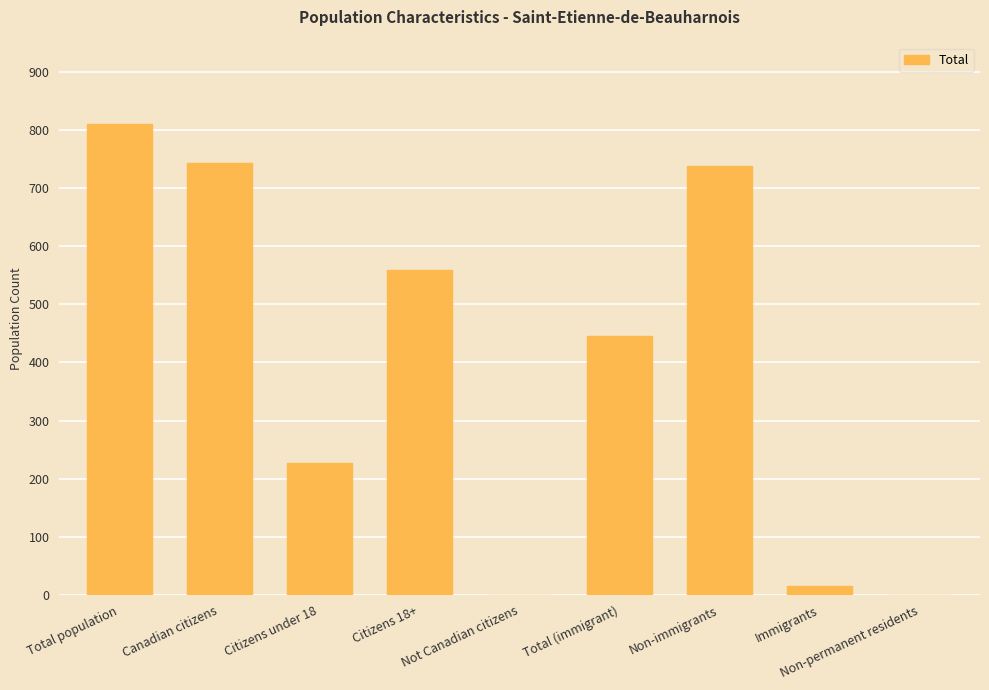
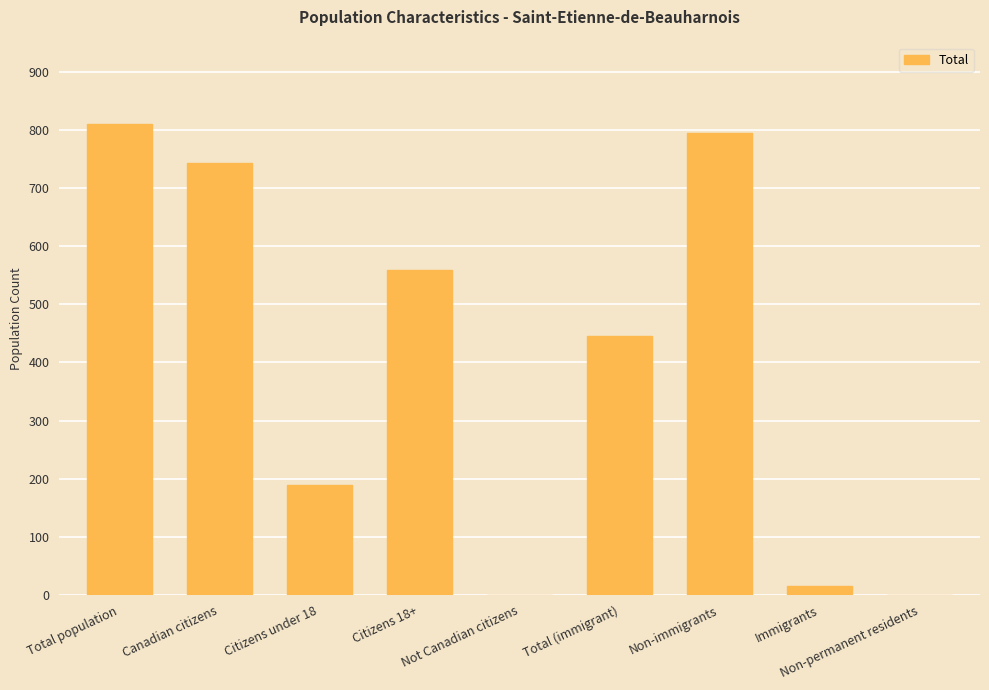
  {
    "Total population": 810,
    "Canadian citizens": 740,
-   "Citizens under 18": 230,
+   "Citizens under 18": 190,
    "Citizens 18+": 560,
    "Not Canadian citizens": 0,
    "Total (immigrant)": 450,
-   "Non-immigrants": 740,
+   "Non-immigrants": 800,
    "Immigrants": 20,
    "Non-permanent residents": 0
  }
